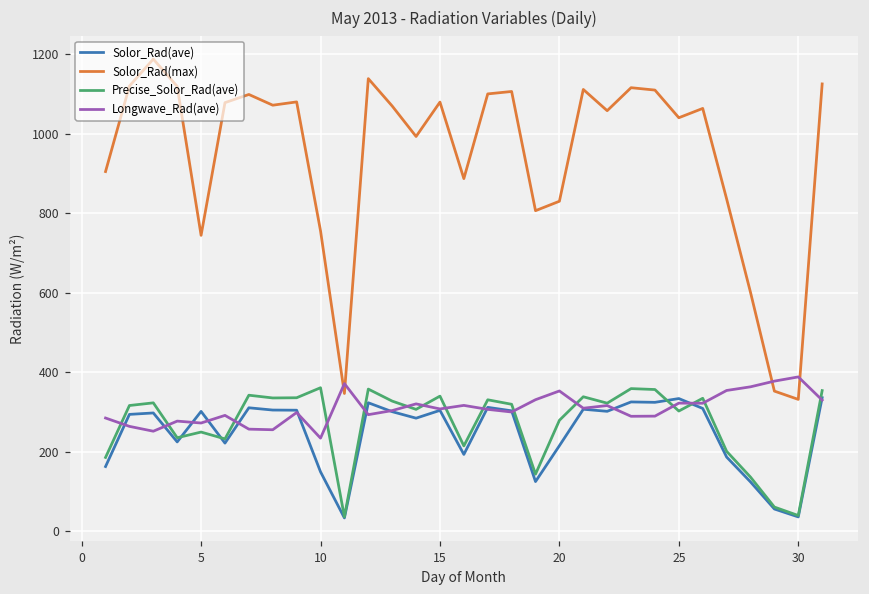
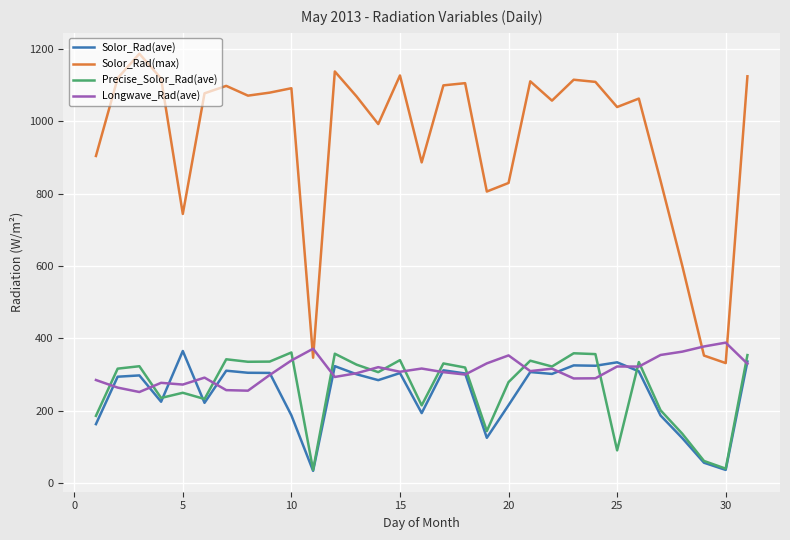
  {
    "Solor_Rad(ave)": {
-     "5": 300,
-     "10": 150,
+     "5": 370,
+     "10": 190,
      "20": 220,
      "25": 330
    },
    "Solor_Rad(max)": {
      "5": 740,
-     "10": 760,
-     "15": 1080,
+     "10": 1090,
+     "15": 1130,
      "20": 830,
      "25": 1040,
      "30": 330
    },
    "Precise_Solor_Rad(ave)": {
      "5": 250,
      "10": 360,
      "15": 340,
      "20": 280,
-     "25": 300
+     "25": 90
    },
    "Longwave_Rad(ave)": {
      "5": 270,
-     "10": 230,
+     "10": 340,
      "20": 350,
      "25": 320,
      "30": 390
    }
  }
